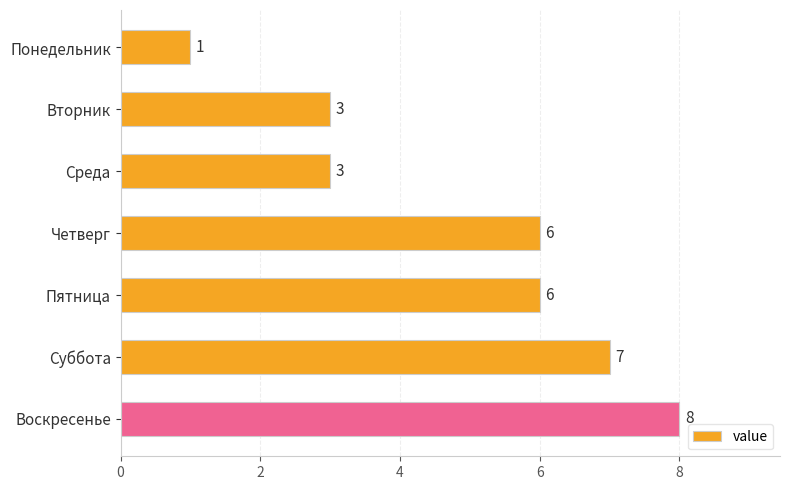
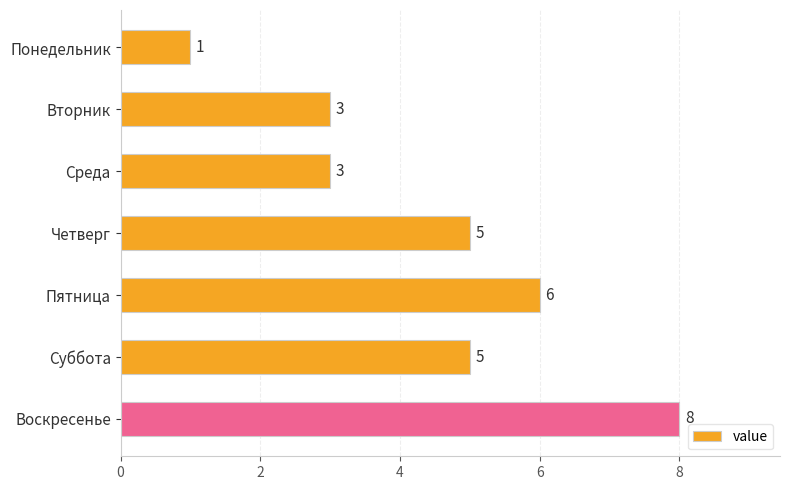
  {
    "Понедельник": 1,
    "Вторник": 3,
    "Среда": 3,
-   "Четверг": 6,
+   "Четверг": 5,
    "Пятница": 6,
-   "Суббота": 7
+   "Суббота": 5
  }
